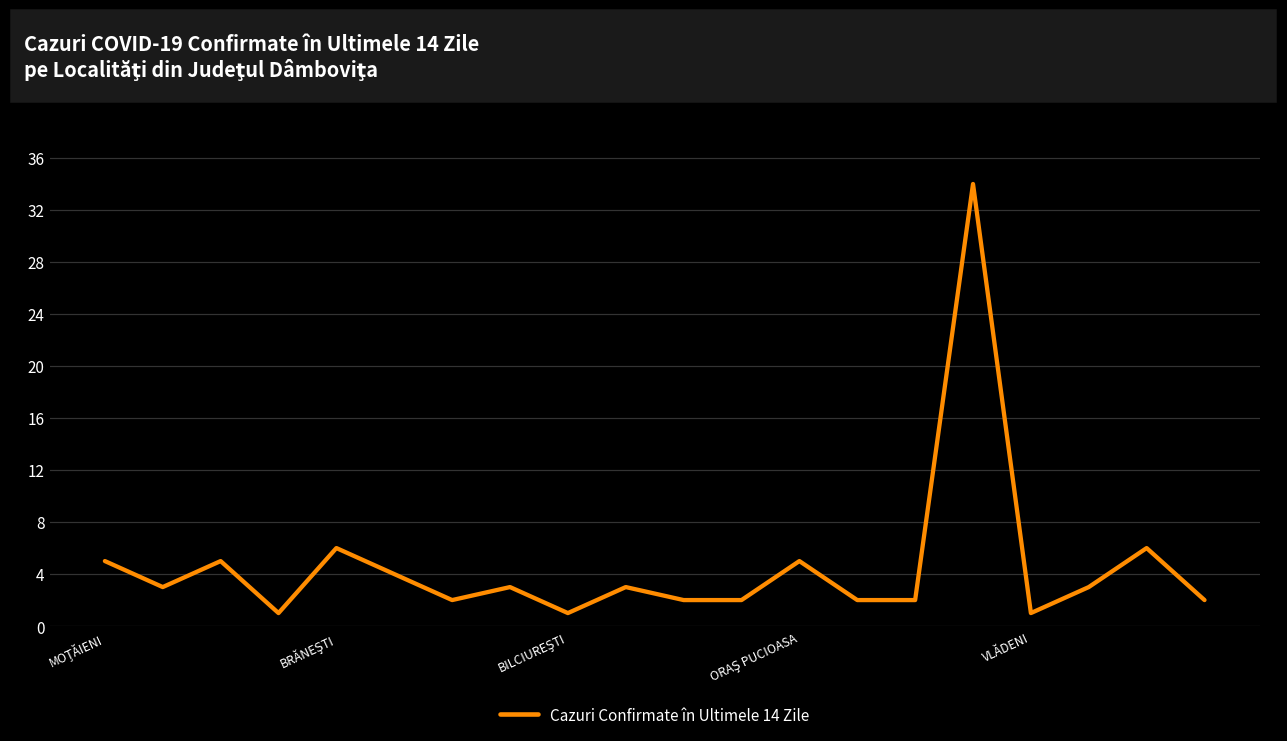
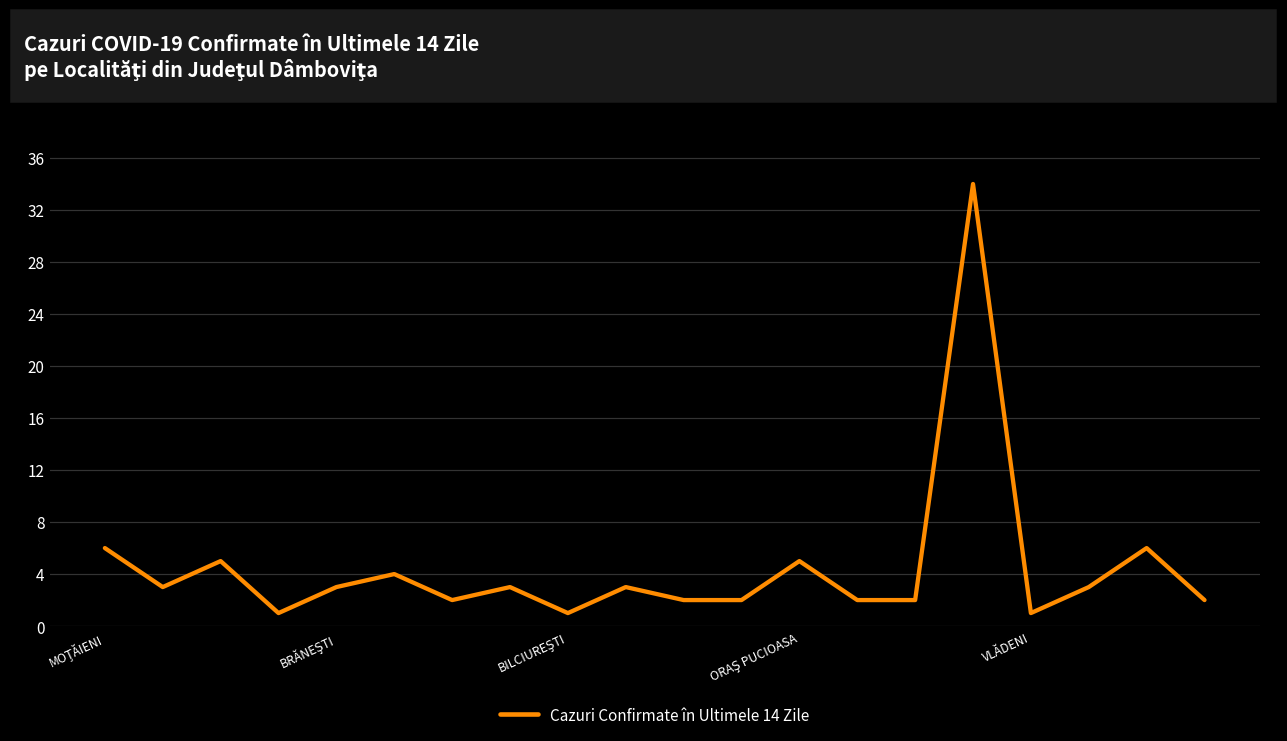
  {
-   "MOŢĂIENI": 5,
-   "BRĂNEŞTI": 6,
+   "MOŢĂIENI": 6,
+   "BRĂNEŞTI": 3,
    "BILCIUREŞTI": 1,
    "ORAŞ PUCIOASA": 5,
    "VLĂDENI": 1
  }
